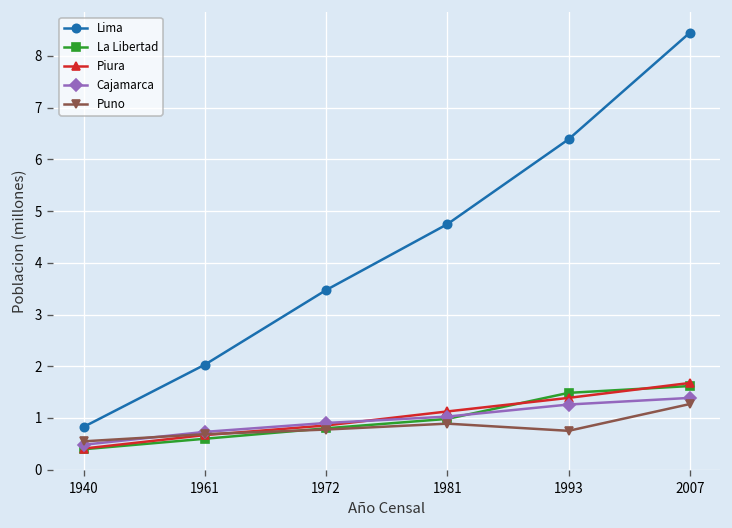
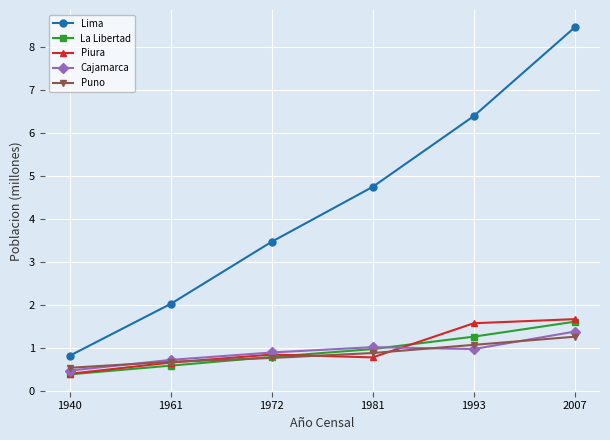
  {
    "Lima": {
      "1940": 0.8,
      "1961": 2.0,
      "1972": 3.5,
      "1981": 4.7,
      "1993": 6.4,
      "2007": 8.4
    },
    "La Libertad": {
      "1961": 0.6,
-     "1993": 1.5,
+     "1993": 1.3,
      "2007": 1.6
    },
    "Piura": {
-     "1981": 1.1,
-     "1993": 1.4,
+     "1981": 0.8,
+     "1993": 1.6,
      "2007": 1.7
    },
    "Cajamarca": {
      "1940": 0.5,
-     "1993": 1.3,
+     "1993": 1.0,
      "2007": 1.4
    },
    "Puno": {
      "1940": 0.5,
      "1981": 0.9,
-     "1993": 0.8,
+     "1993": 1.1,
      "2007": 1.3
    }
  }
